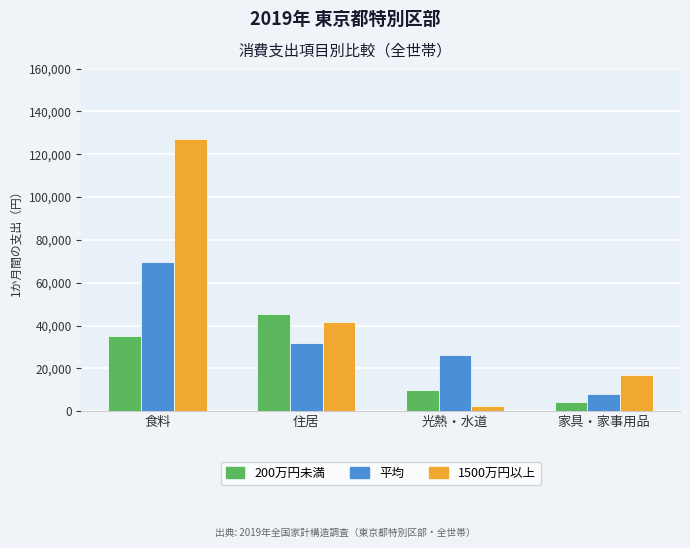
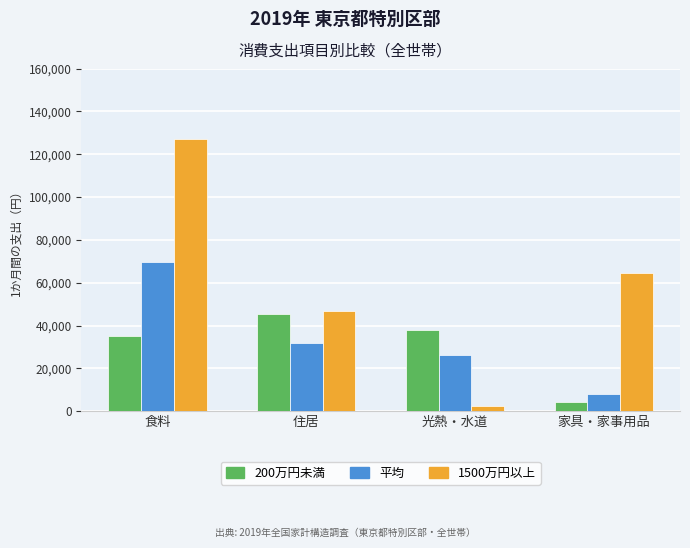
  {
    "200万円未満": {
      "食料": "35,000",
      "住居": "46,000",
-     "光熱・水道": "10,000",
+     "光熱・水道": "38,000",
      "家具・家事用品": "4,000"
    },
    "平均": {
      "食料": "70,000",
      "住居": "32,000",
      "光熱・水道": "26,000",
      "家具・家事用品": "8,000"
    },
    "1500万円以上": {
      "食料": "127,000",
-     "住居": "42,000",
+     "住居": "47,000",
      "光熱・水道": "2,000",
-     "家具・家事用品": "17,000"
+     "家具・家事用品": "64,000"
    }
  }
